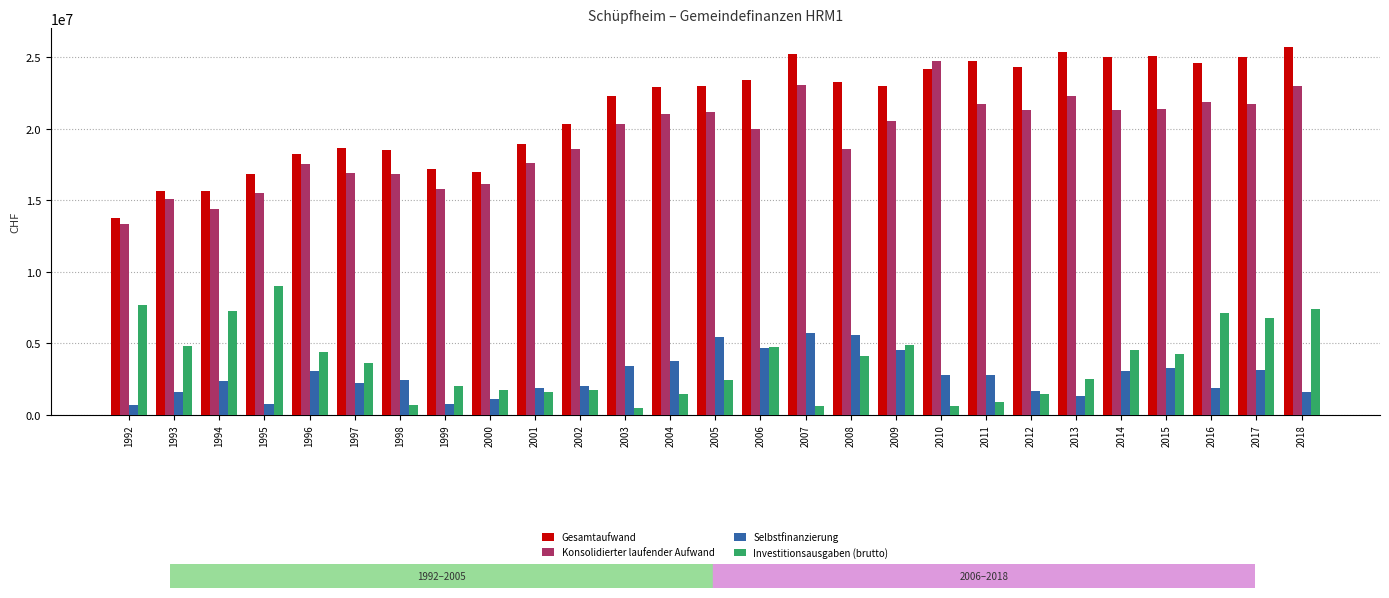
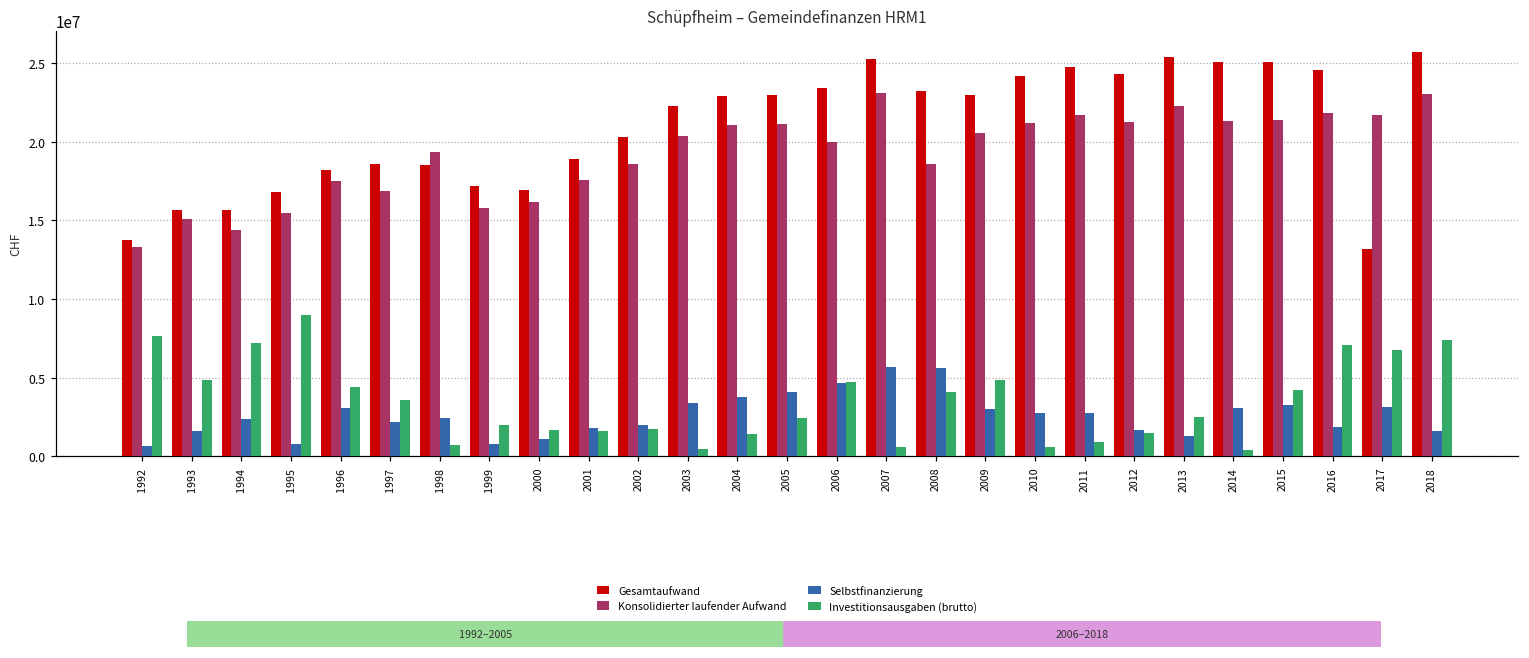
  {
    "Gesamtaufwand": {
      "1992": 13800000,
      "1993": 15600000,
      "1994": 15600000,
      "1995": 16800000,
      "1996": 18200000,
      "1997": 18600000,
      "1998": 18500000,
      "1999": 17200000,
      "2000": 17000000,
      "2001": 18900000,
      "2002": 20300000,
      "2003": 22300000,
      "2004": 22900000,
      "2005": 23000000,
      "2006": 23400000,
      "2007": 25200000,
      "2008": 23200000,
      "2009": 23000000,
      "2010": 24200000,
      "2011": 24700000,
      "2012": 24300000,
      "2013": 25400000,
      "2014": 25000000,
      "2015": 25100000,
      "2016": 24600000,
-     "2017": 25000000,
+     "2017": 13200000,
      "2018": 25700000
    },
    "Konsolidierter laufender Aufwand": {
      "1992": 13300000,
      "1993": 15100000,
      "1994": 14400000,
      "1995": 15500000,
      "1996": 17500000,
      "1997": 16900000,
-     "1998": 16800000,
+     "1998": 19400000,
      "1999": 15800000,
      "2000": 16200000,
      "2001": 17600000,
      "2002": 18600000,
      "2003": 20400000,
      "2004": 21100000,
      "2005": 21100000,
      "2006": 20000000,
      "2007": 23100000,
      "2008": 18600000,
      "2009": 20600000,
-     "2010": 24700000,
+     "2010": 21200000,
      "2011": 21700000,
      "2012": 21300000,
      "2013": 22300000,
      "2014": 21300000,
      "2015": 21400000,
      "2016": 21800000,
      "2017": 21700000,
      "2018": 23000000
    },
    "Selbstfinanzierung": {
      "1992": 700000,
      "1993": 1600000,
      "1994": 2400000,
      "1995": 800000,
      "1996": 3100000,
      "1997": 2200000,
      "1998": 2400000,
      "1999": 800000,
      "2000": 1100000,
      "2001": 1800000,
      "2002": 2000000,
      "2003": 3400000,
      "2004": 3800000,
-     "2005": 5400000,
+     "2005": 4100000,
      "2006": 4700000,
      "2007": 5700000,
      "2008": 5600000,
-     "2009": 4500000,
+     "2009": 3000000,
      "2010": 2800000,
      "2011": 2700000,
      "2012": 1600000,
      "2013": 1300000,
      "2014": 3100000,
      "2015": 3300000,
      "2016": 1900000,
      "2017": 3100000,
      "2018": 1600000
    },
    "Investitionsausgaben (brutto)": {
      "1992": 7700000,
      "1993": 4800000,
      "1994": 7200000,
      "1995": 9000000,
      "1996": 4400000,
      "1997": 3600000,
      "1998": 700000,
      "1999": 2000000,
      "2000": 1700000,
      "2001": 1600000,
      "2002": 1700000,
      "2003": 500000,
      "2004": 1400000,
      "2005": 2400000,
      "2006": 4700000,
      "2007": 600000,
      "2008": 4100000,
      "2009": 4900000,
      "2010": 600000,
      "2011": 900000,
      "2012": 1500000,
      "2013": 2500000,
-     "2014": 4500000,
+     "2014": 400000,
      "2015": 4200000,
      "2016": 7100000,
      "2017": 6800000,
      "2018": 7400000
    }
  }
